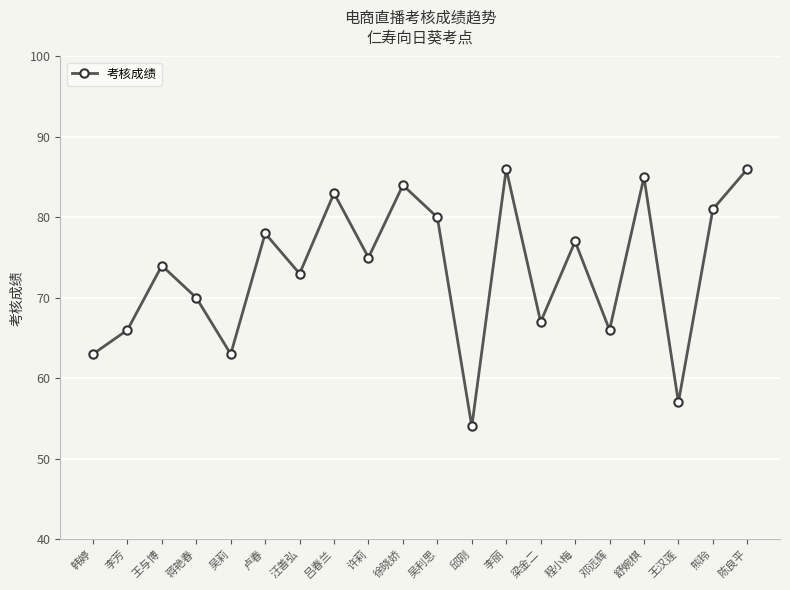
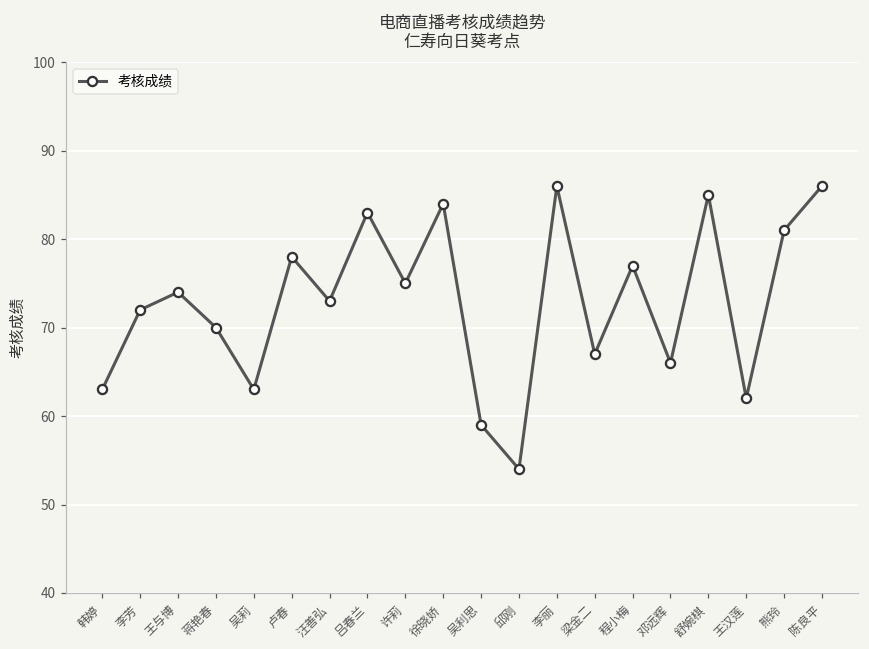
  {
    "韩婷": 63,
-   "李芳": 66,
+   "李芳": 72,
    "王与博": 74,
    "蒋艳春": 70,
    "吴莉": 63,
    "卢春": 78,
    "汪善弘": 73,
    "吕春兰": 83,
    "许莉": 75,
    "徐晓娇": 84,
-   "吴利思": 80,
+   "吴利思": 59,
    "邱刚": 54,
    "李丽": 86,
    "梁金二": 67,
    "程小梅": 77,
    "邓远辉": 66,
    "舒婉棋": 85,
-   "王汉莲": 57,
+   "王汉莲": 62,
    "熊玲": 81,
    "陈良平": 86
  }
